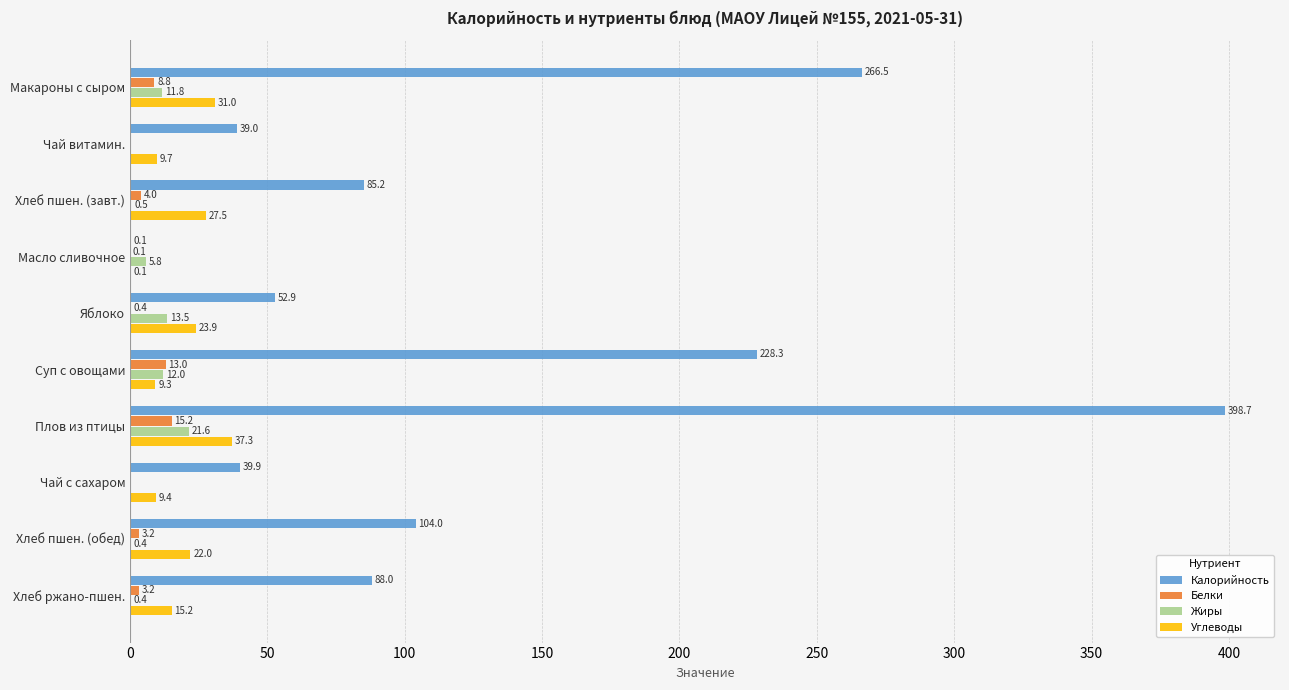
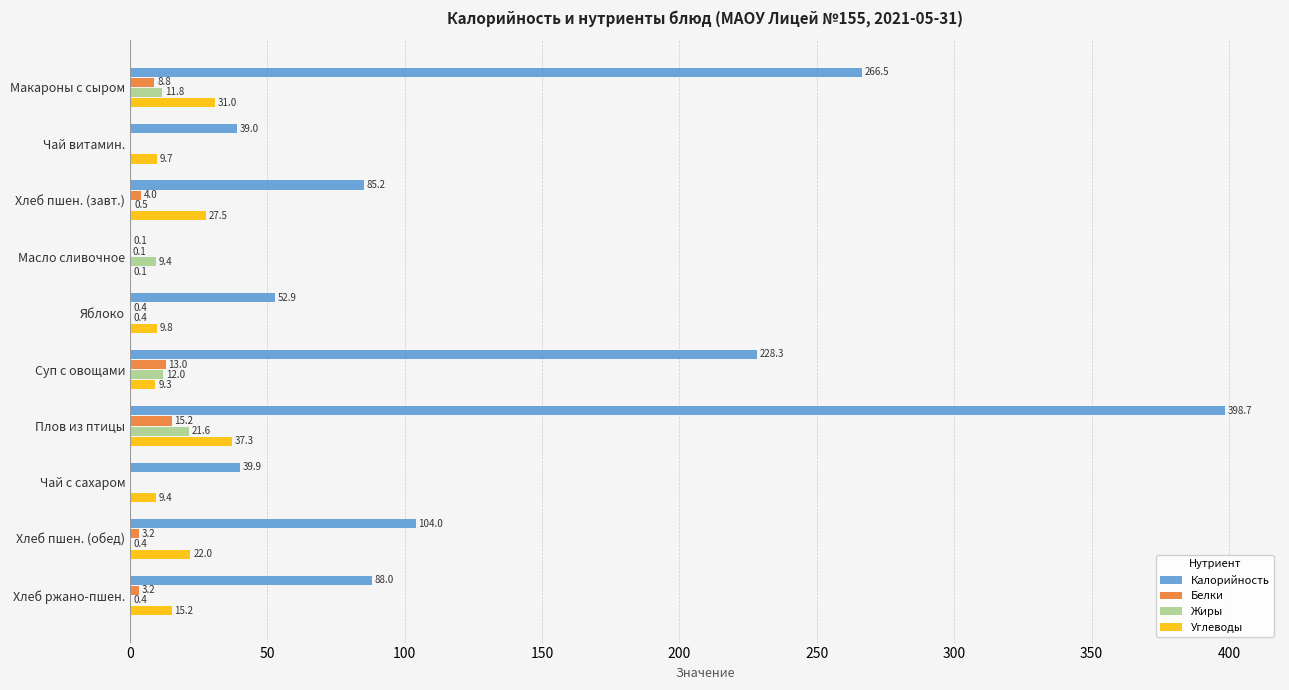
  {
    "Калорийность": {
      "Макароны с сыром": 266.5,
      "Чай витамин.": 39.0,
      "Хлеб пшен. (завт.)": 85.2,
      "Масло сливочное": 0.1,
      "Яблоко": 52.9,
      "Суп с овощами": 228.3,
      "Плов из птицы": 398.7,
      "Чай с сахаром": 39.9,
      "Хлеб пшен. (обед)": 104.0,
      "Хлеб ржано-пшен.": 88.0
    },
    "Белки": {
      "Макароны с сыром": 8.8,
      "Хлеб пшен. (завт.)": 4.0,
      "Масло сливочное": 0.1,
      "Яблоко": 0.4,
      "Суп с овощами": 13.0,
      "Плов из птицы": 15.2,
      "Хлеб пшен. (обед)": 3.2,
      "Хлеб ржано-пшен.": 3.2
    },
    "Жиры": {
      "Макароны с сыром": 11.8,
      "Хлеб пшен. (завт.)": 0.5,
-     "Масло сливочное": 5.8,
-     "Яблоко": 13.5,
+     "Масло сливочное": 9.4,
+     "Яблоко": 0.4,
      "Суп с овощами": 12.0,
      "Плов из птицы": 21.6,
      "Хлеб пшен. (обед)": 0.4,
      "Хлеб ржано-пшен.": 0.4
    },
    "Углеводы": {
      "Макароны с сыром": 31.0,
      "Чай витамин.": 9.7,
      "Хлеб пшен. (завт.)": 27.5,
      "Масло сливочное": 0.1,
-     "Яблоко": 23.9,
+     "Яблоко": 9.8,
      "Суп с овощами": 9.3,
      "Плов из птицы": 37.3,
      "Чай с сахаром": 9.4,
      "Хлеб пшен. (обед)": 22.0,
      "Хлеб ржано-пшен.": 15.2
    }
  }
